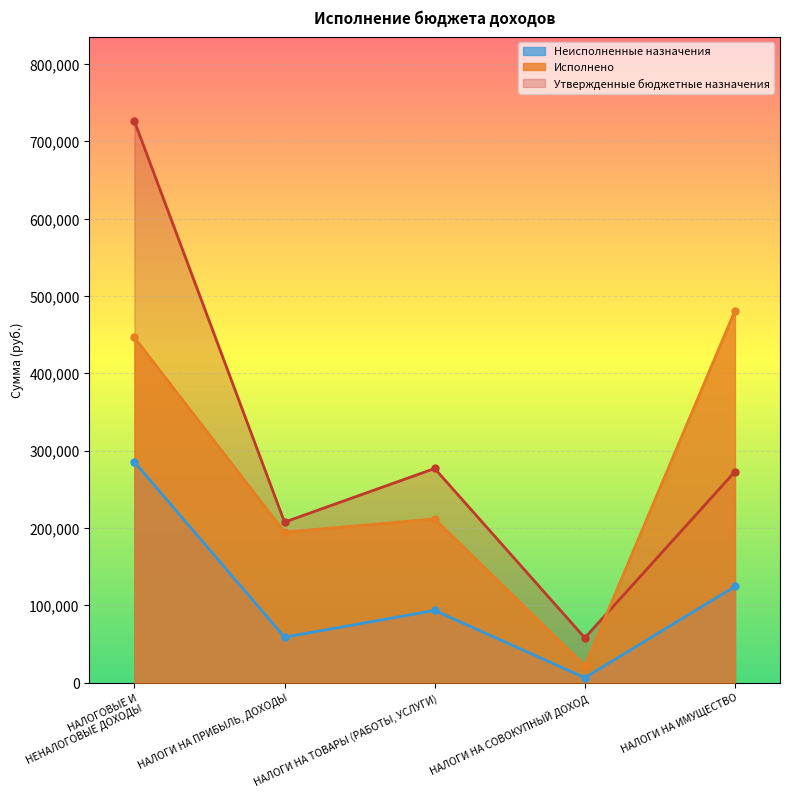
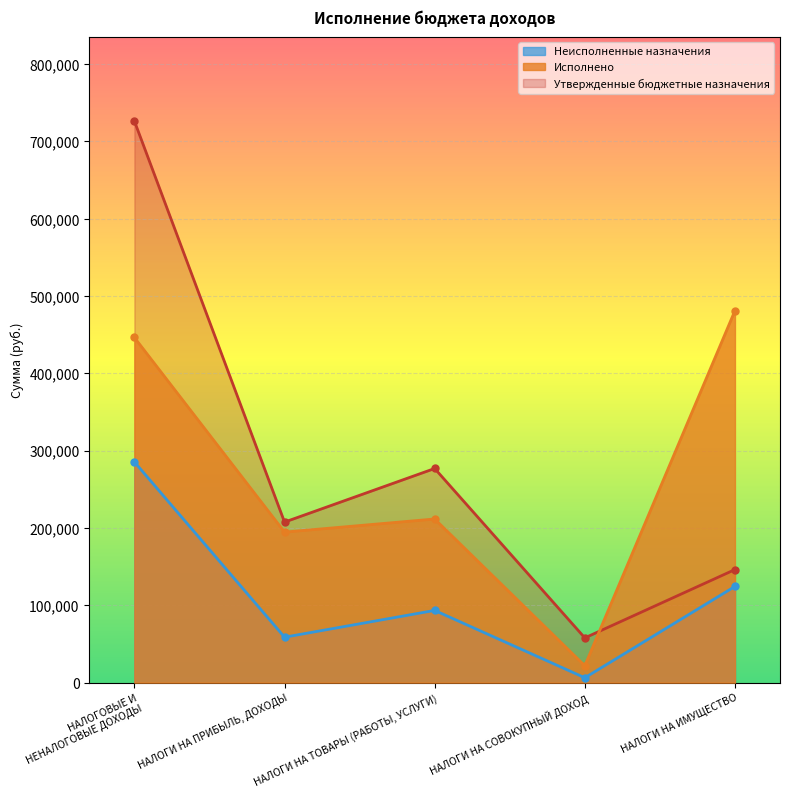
  {
    "Неисполненные назначения": {
      "НАЛОГОВЫЕ И НЕНАЛОГОВЫЕ ДОХОДЫ": "290,000",
      "НАЛОГИ НА ПРИБЫЛЬ, ДОХОДЫ": "60,000",
      "НАЛОГИ НА ТОВАРЫ (РАБОТЫ, УСЛУГИ)": "90,000",
      "НАЛОГИ НА СОВОКУПНЫЙ ДОХОД": "10,000",
      "НАЛОГИ НА ИМУЩЕСТВО": "120,000"
    },
    "Исполнено": {
      "НАЛОГОВЫЕ И НЕНАЛОГОВЫЕ ДОХОДЫ": "450,000",
      "НАЛОГИ НА ПРИБЫЛЬ, ДОХОДЫ": "190,000",
      "НАЛОГИ НА ТОВАРЫ (РАБОТЫ, УСЛУГИ)": "210,000",
      "НАЛОГИ НА СОВОКУПНЫЙ ДОХОД": "20,000",
      "НАЛОГИ НА ИМУЩЕСТВО": "480,000"
    },
    "Утвержденные бюджетные назначения": {
      "НАЛОГОВЫЕ И НЕНАЛОГОВЫЕ ДОХОДЫ": "730,000",
      "НАЛОГИ НА ПРИБЫЛЬ, ДОХОДЫ": "210,000",
      "НАЛОГИ НА ТОВАРЫ (РАБОТЫ, УСЛУГИ)": "280,000",
      "НАЛОГИ НА СОВОКУПНЫЙ ДОХОД": "60,000",
-     "НАЛОГИ НА ИМУЩЕСТВО": "270,000"
+     "НАЛОГИ НА ИМУЩЕСТВО": "150,000"
    }
  }
